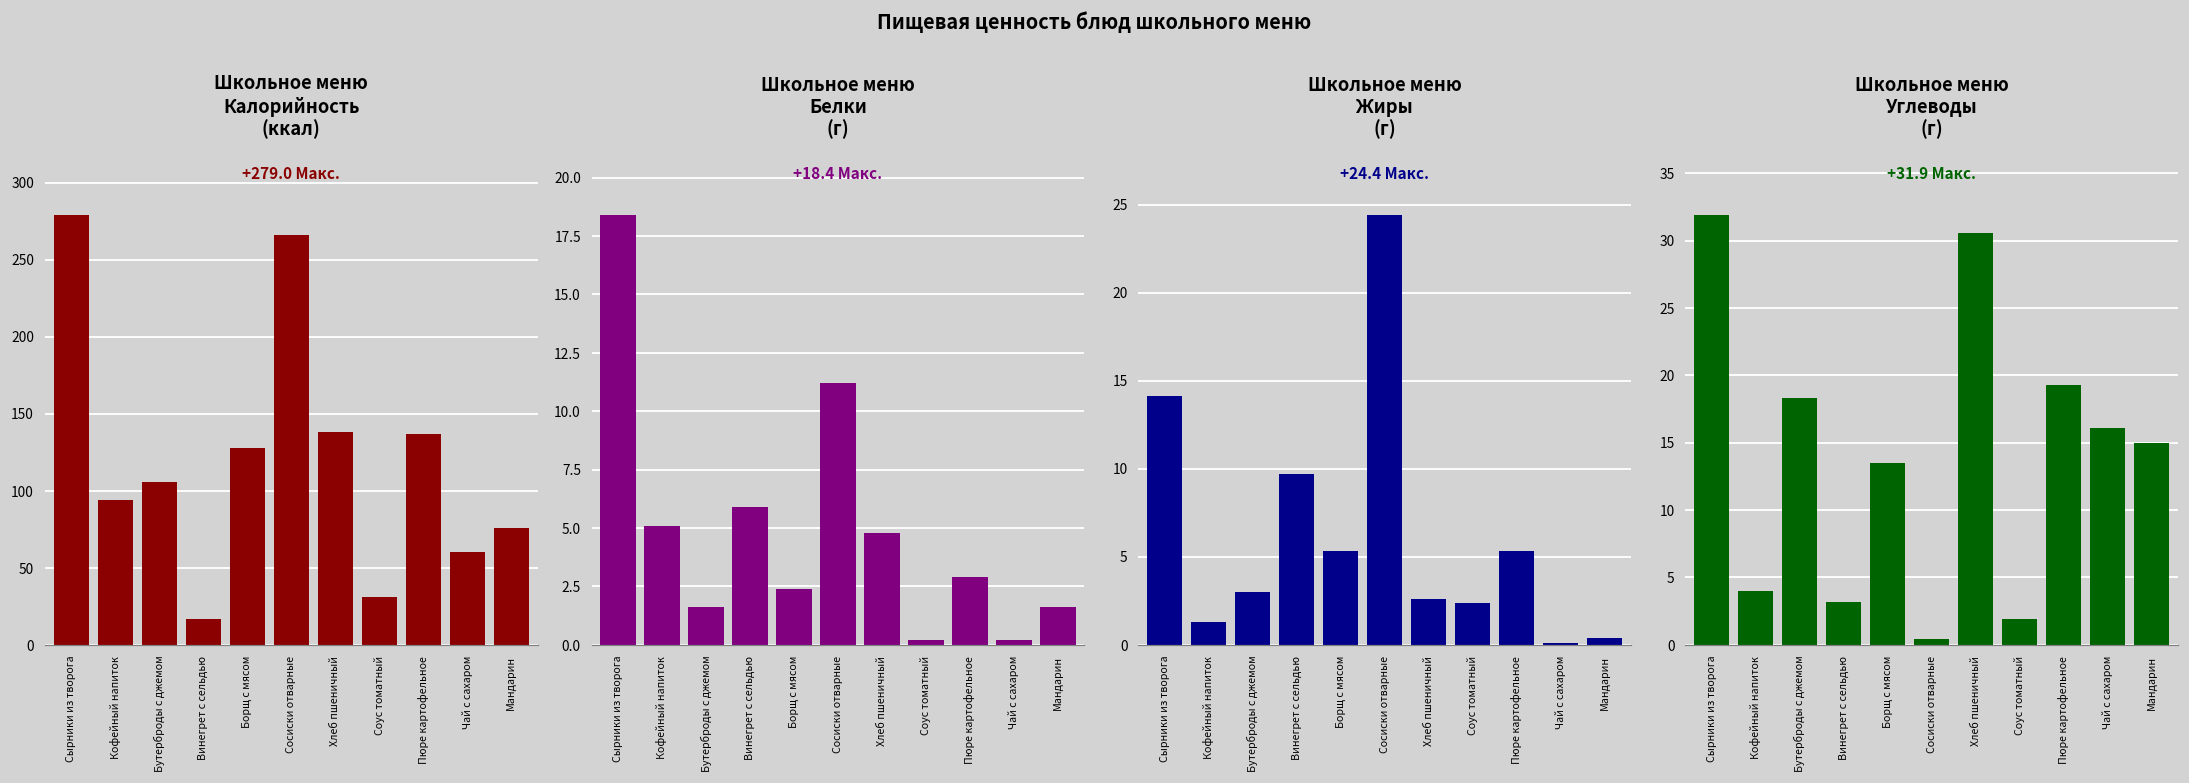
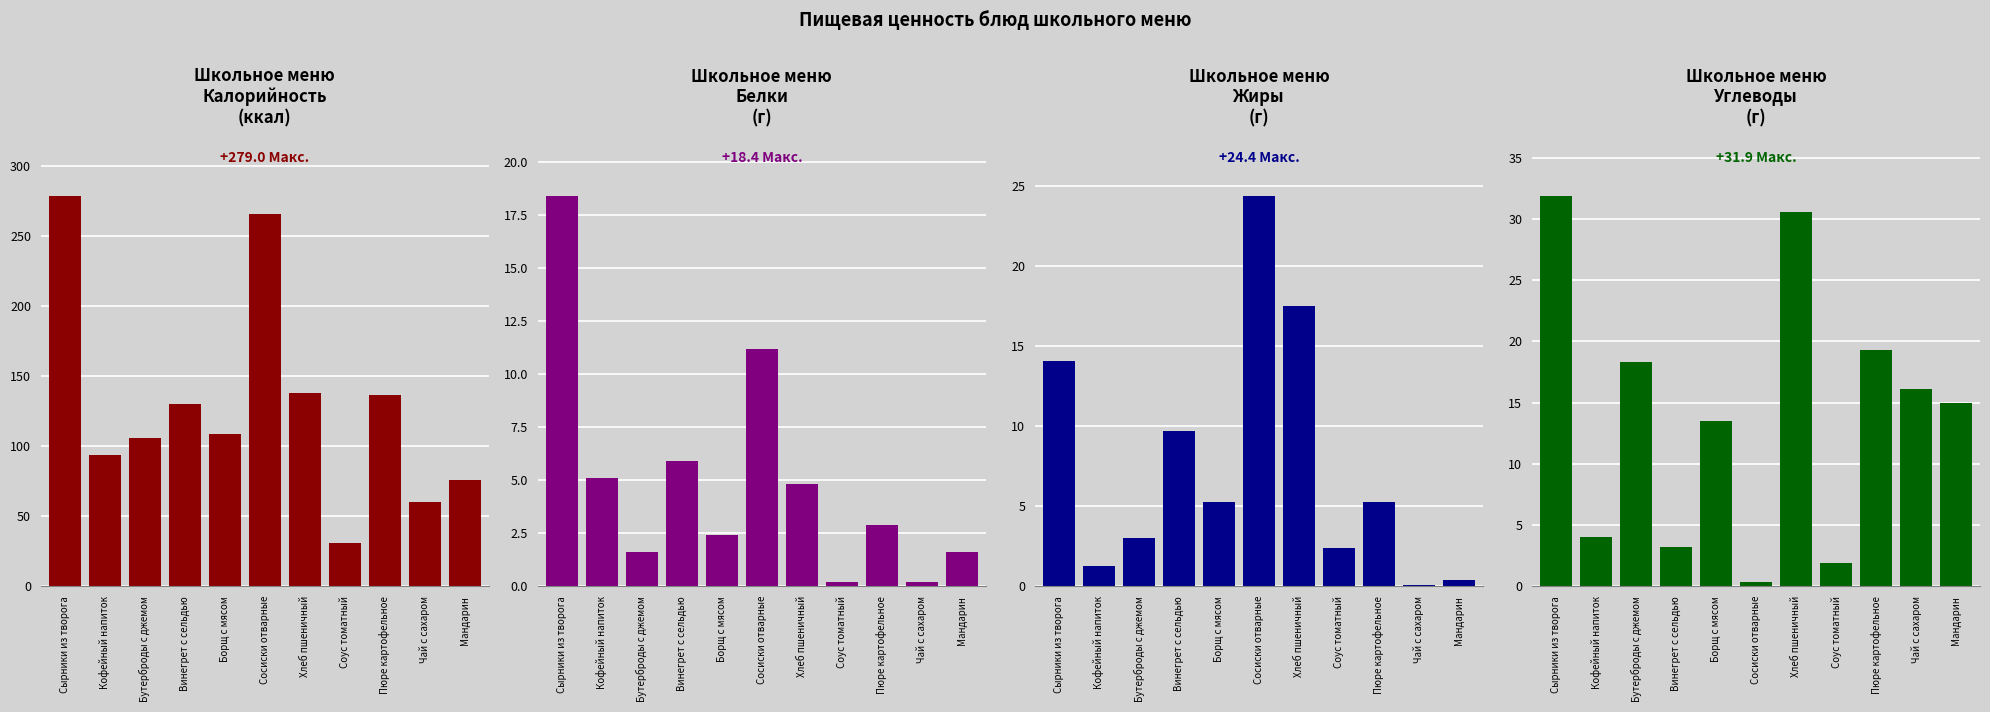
  {
    "Школьное меню Калорийность (ккал)": {
      "Сырники из творога": 279,
      "Кофейный напиток": 94,
      "Бутерброды с джемом": 106,
-     "Винегрет с сельдью": 17,
-     "Борщ с мясом": 128,
+     "Винегрет с сельдью": 130,
+     "Борщ с мясом": 109,
      "Сосиски отварные": 266,
      "Хлеб пшеничный": 138,
      "Соус томатный": 31,
      "Пюре картофельное": 137,
      "Чай с сахаром": 60,
      "Мандарин": 76
    },
    "Школьное меню Белки (г)": {
      "Сырники из творога": 18.4,
      "Кофейный напиток": 5.1,
      "Бутерброды с джемом": 1.6,
      "Винегрет с сельдью": 5.9,
      "Борщ с мясом": 2.4,
      "Сосиски отварные": 11.2,
      "Хлеб пшеничный": 4.8,
      "Соус томатный": 0.2,
      "Пюре картофельное": 2.9,
      "Чай с сахаром": 0.2,
      "Мандарин": 1.6
    },
    "Школьное меню Жиры (г)": {
      "Сырники из творога": 14.1,
      "Кофейный напиток": 1.3,
      "Бутерброды с джемом": 3.0,
      "Винегрет с сельдью": 9.7,
      "Борщ с мясом": 5.3,
-     "Хлеб пшеничный": 2.6,
+     "Хлеб пшеничный": 17.5,
      "Соус томатный": 2.4,
      "Пюре картофельное": 5.3,
      "Мандарин": 0.4
    },
    "Школьное меню Углеводы (г)": {
      "Сырники из творога": 31.9,
      "Кофейный напиток": 4.0,
      "Бутерброды с джемом": 18.3,
      "Винегрет с сельдью": 3.2,
      "Борщ с мясом": 13.5,
      "Сосиски отварные": 0.4,
      "Хлеб пшеничный": 30.6,
      "Соус томатный": 1.9,
      "Пюре картофельное": 19.3,
      "Чай с сахаром": 16.1,
      "Мандарин": 15.0
    }
  }
